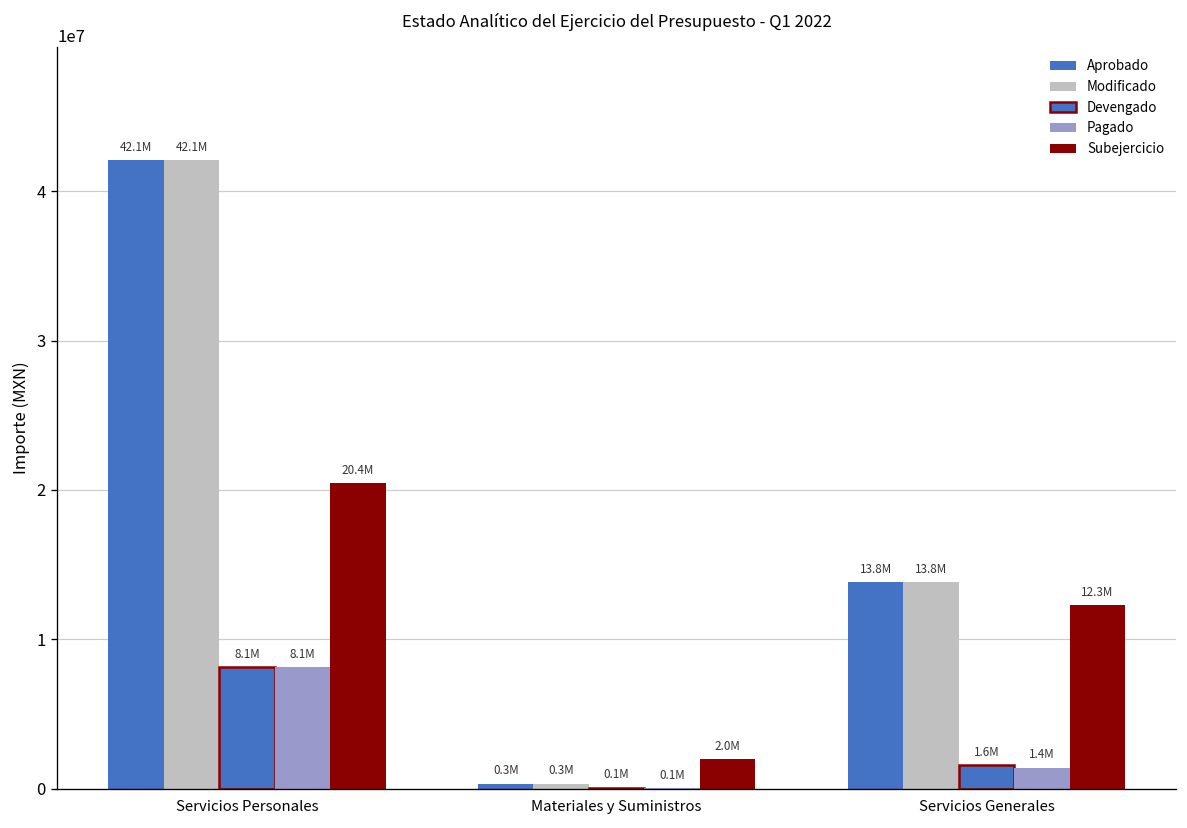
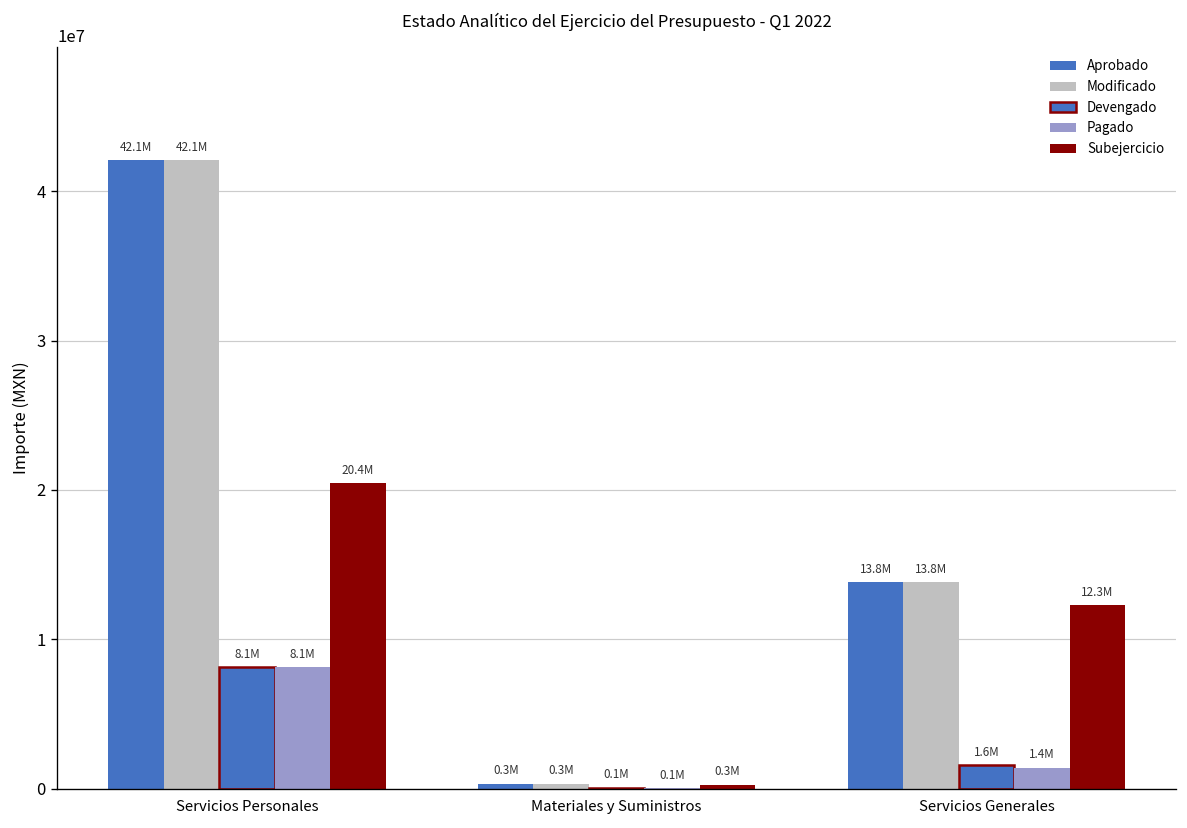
  {
    "Subejercicio": {
      "Servicios Personales": "20.4M",
-     "Materiales y Suministros": "2.0M",
+     "Materiales y Suministros": "0.3M",
      "Servicios Generales": "12.3M"
    }
  }
